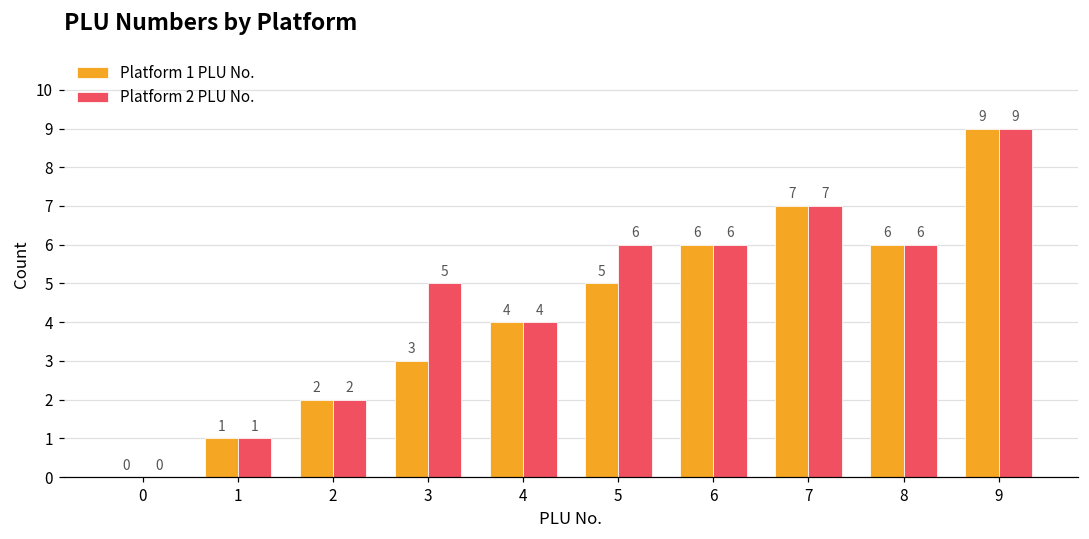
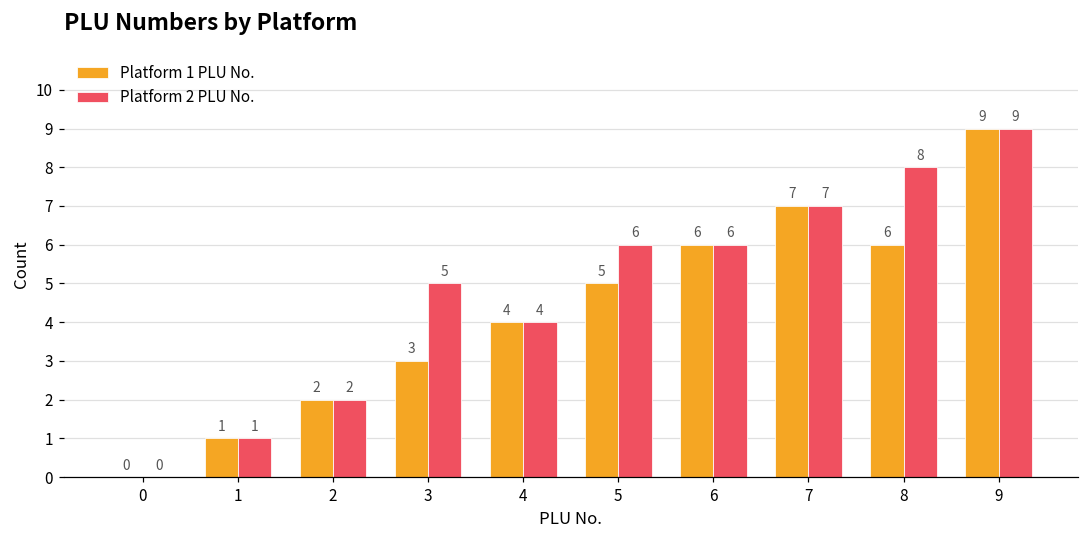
  {
    "Platform 1 PLU No.": {
      "0": 0,
      "1": 1,
      "2": 2,
      "3": 3,
      "4": 4,
      "5": 5,
      "6": 6,
      "7": 7,
      "8": 6,
      "9": 9
    },
    "Platform 2 PLU No.": {
      "0": 0,
      "1": 1,
      "2": 2,
      "3": 5,
      "4": 4,
      "5": 6,
      "6": 6,
      "7": 7,
-     "8": 6,
+     "8": 8,
      "9": 9
    }
  }
